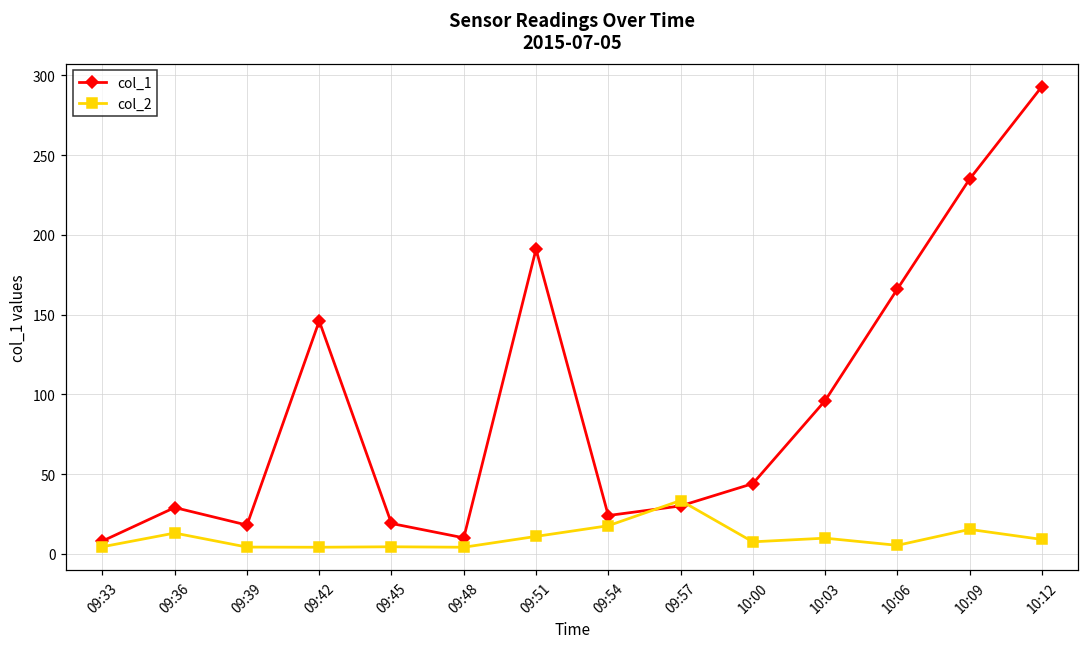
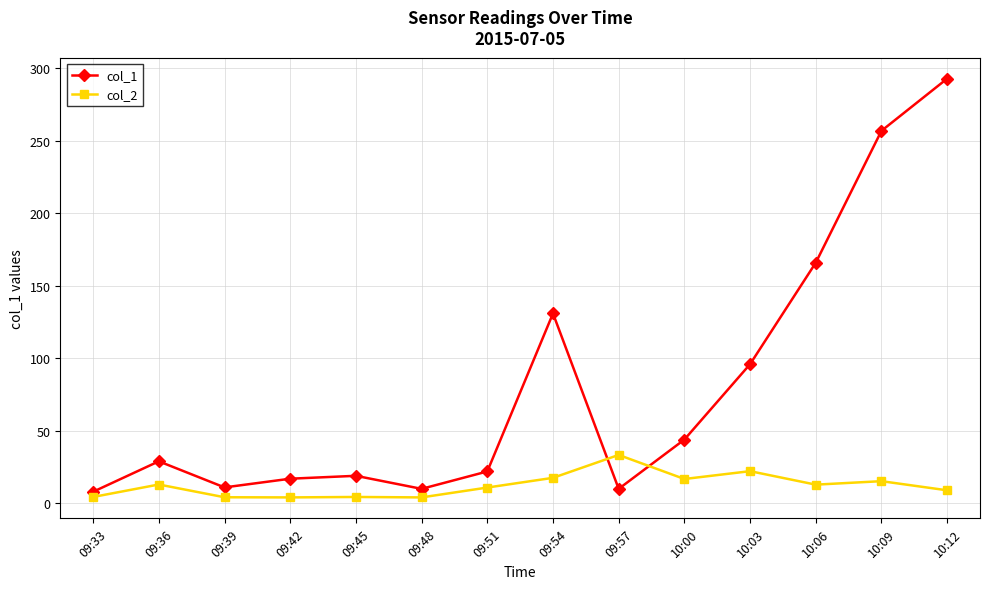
  {
    "col_1": {
      "09:33": 8,
      "09:36": 29,
-     "09:39": 18,
-     "09:42": 146,
+     "09:39": 11,
+     "09:42": 17,
      "09:45": 19,
      "09:48": 10,
-     "09:51": 191,
-     "09:54": 24,
-     "09:57": 30,
+     "09:51": 22,
+     "09:54": 131,
+     "09:57": 10,
      "10:00": 44,
      "10:03": 96,
      "10:06": 166,
-     "10:09": 235,
+     "10:09": 257,
      "10:12": 293
    },
    "col_2": {
      "09:33": 4,
      "09:36": 13,
      "09:39": 4,
      "09:42": 4,
      "09:45": 4,
      "09:48": 4,
      "09:51": 11,
      "09:54": 18,
      "09:57": 33,
-     "10:00": 8,
-     "10:03": 10,
-     "10:06": 5,
+     "10:00": 17,
+     "10:03": 22,
+     "10:06": 13,
      "10:09": 15,
      "10:12": 9
    }
  }
